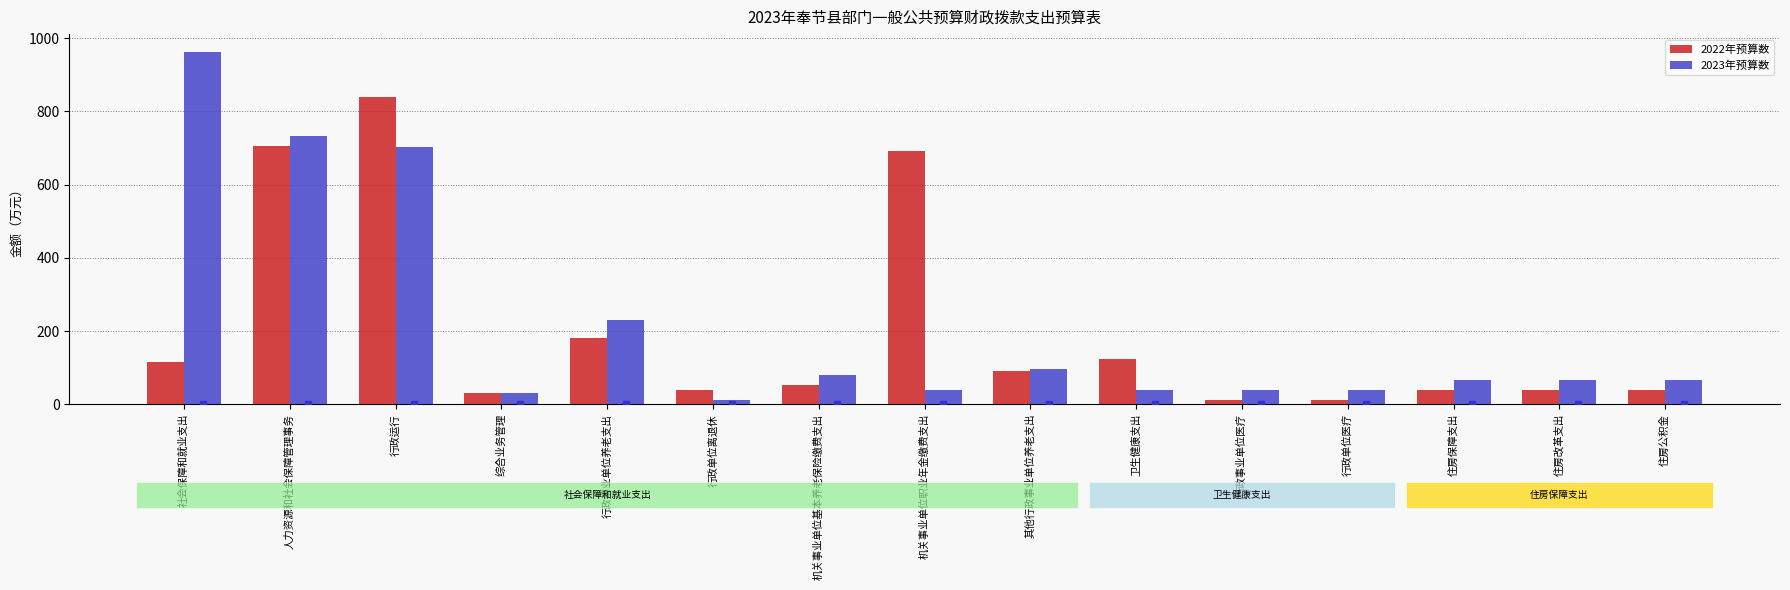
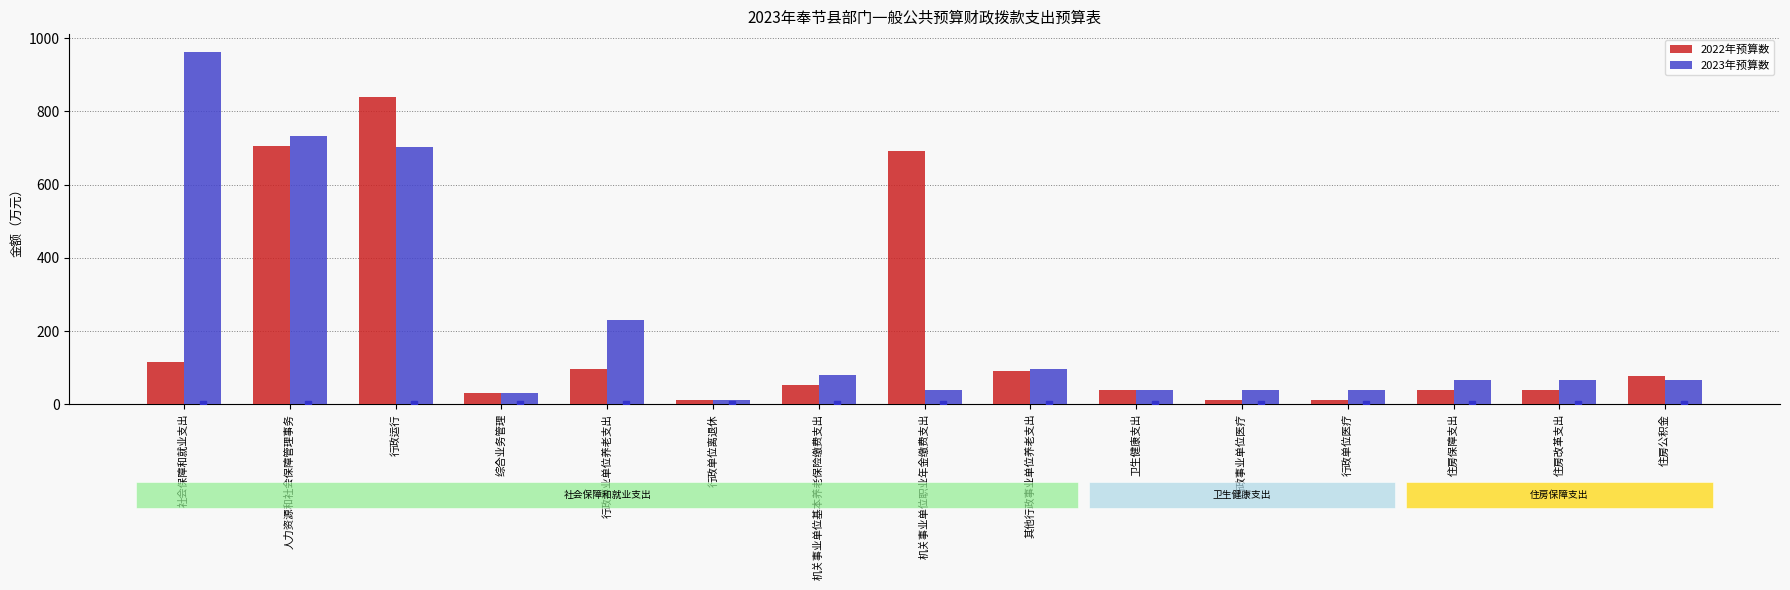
  {
    "2022年预算数": {
      "社会保障和就业支出": 110,
      "人力资源和社会保障管理事务": 710,
      "行政运行": 840,
      "综合业务管理": 30,
-     "行政事业单位养老支出": 180,
-     "行政单位离退休": 40,
+     "行政事业单位养老支出": 100,
+     "行政单位离退休": 10,
      "机关事业单位基本养老保险缴费支出": 50,
      "机关事业单位职业年金缴费支出": 690,
      "其他行政事业单位养老支出": 90,
-     "卫生健康支出": 120,
+     "卫生健康支出": 40,
      "行政事业单位医疗": 10,
      "行政单位医疗": 10,
      "住房保障支出": 40,
      "住房改革支出": 40,
-     "住房公积金": 40
+     "住房公积金": 80
    }
  }
